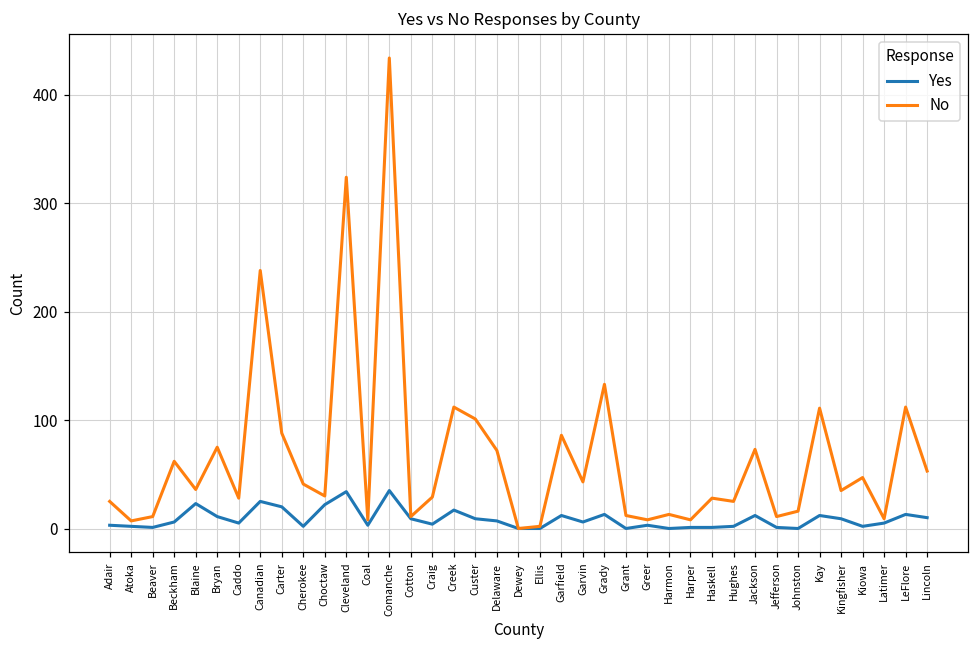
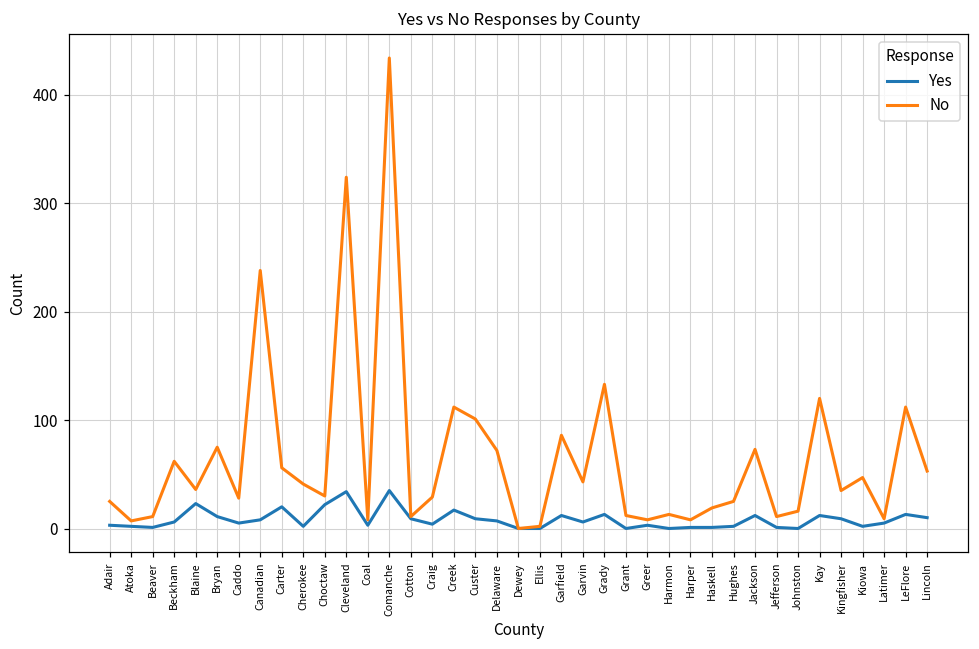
  {
    "Yes": {
      "Adair": 0,
      "Atoka": 0,
      "Beaver": 0,
      "Beckham": 10,
      "Blaine": 20,
      "Bryan": 10,
      "Caddo": 10,
-     "Canadian": 30,
+     "Canadian": 10,
      "Carter": 20,
      "Cherokee": 0,
      "Choctaw": 20,
      "Cleveland": 30,
      "Coal": 0,
      "Comanche": 40,
      "Craig": 0,
      "Creek": 20,
      "Custer": 10,
      "Delaware": 10,
      "Garfield": 10,
      "Garvin": 10,
      "Grady": 10,
      "Grant": 0,
      "Greer": 0,
      "Harmon": 0,
      "Harper": 0,
      "Haskell": 0,
      "Hughes": 0,
      "Jackson": 10,
      "Jefferson": 0,
      "Johnston": 0,
      "Kay": 10,
      "Kingfisher": 10,
      "Kiowa": 0,
      "Latimer": 10,
      "LeFlore": 10,
      "Lincoln": 10
    },
    "No": {
      "Adair": 30,
      "Atoka": 10,
      "Beaver": 10,
      "Beckham": 60,
      "Blaine": 40,
      "Bryan": 80,
      "Caddo": 30,
      "Canadian": 240,
-     "Carter": 90,
+     "Carter": 60,
      "Cherokee": 40,
      "Choctaw": 30,
      "Cleveland": 320,
      "Coal": 10,
      "Comanche": 430,
      "Craig": 30,
      "Creek": 110,
      "Custer": 100,
      "Delaware": 70,
      "Garfield": 90,
      "Garvin": 40,
      "Grady": 130,
      "Grant": 10,
      "Greer": 10,
      "Harmon": 10,
      "Harper": 10,
-     "Haskell": 30,
+     "Haskell": 20,
      "Hughes": 30,
      "Jackson": 70,
      "Jefferson": 10,
      "Johnston": 20,
-     "Kay": 110,
+     "Kay": 120,
      "Kingfisher": 40,
      "Kiowa": 50,
      "Latimer": 10,
      "LeFlore": 110,
      "Lincoln": 50
    }
  }
